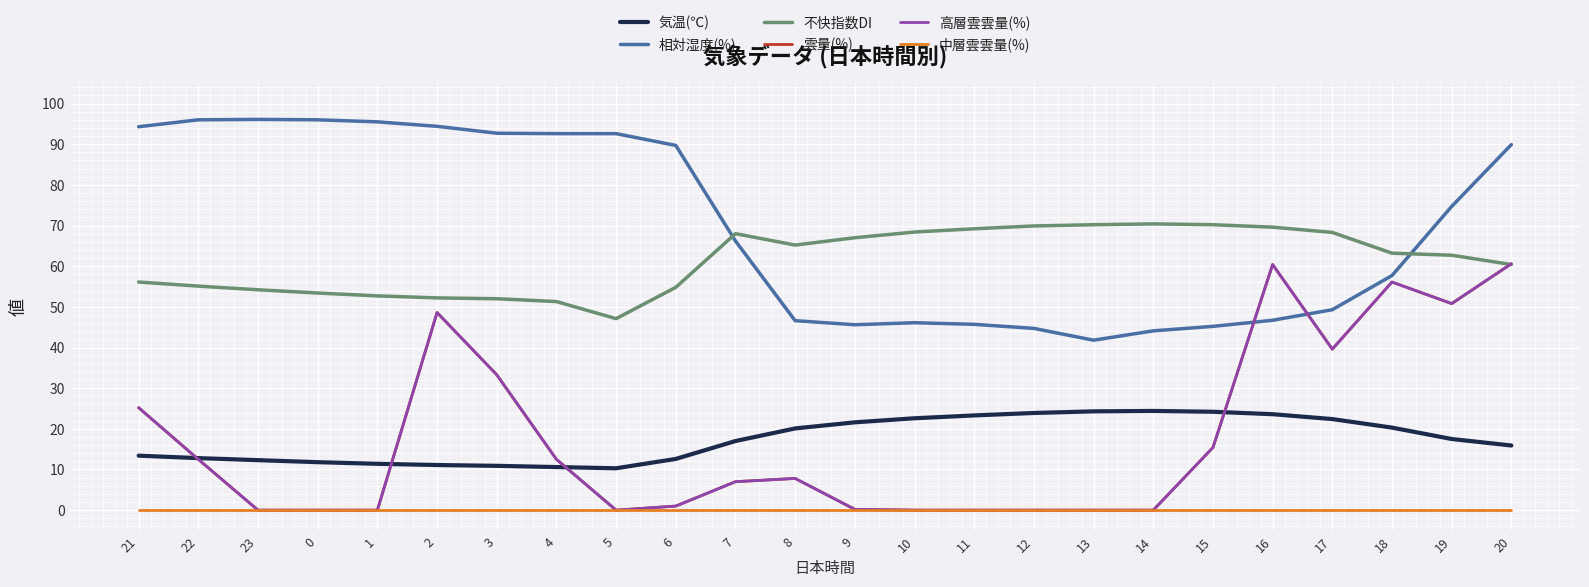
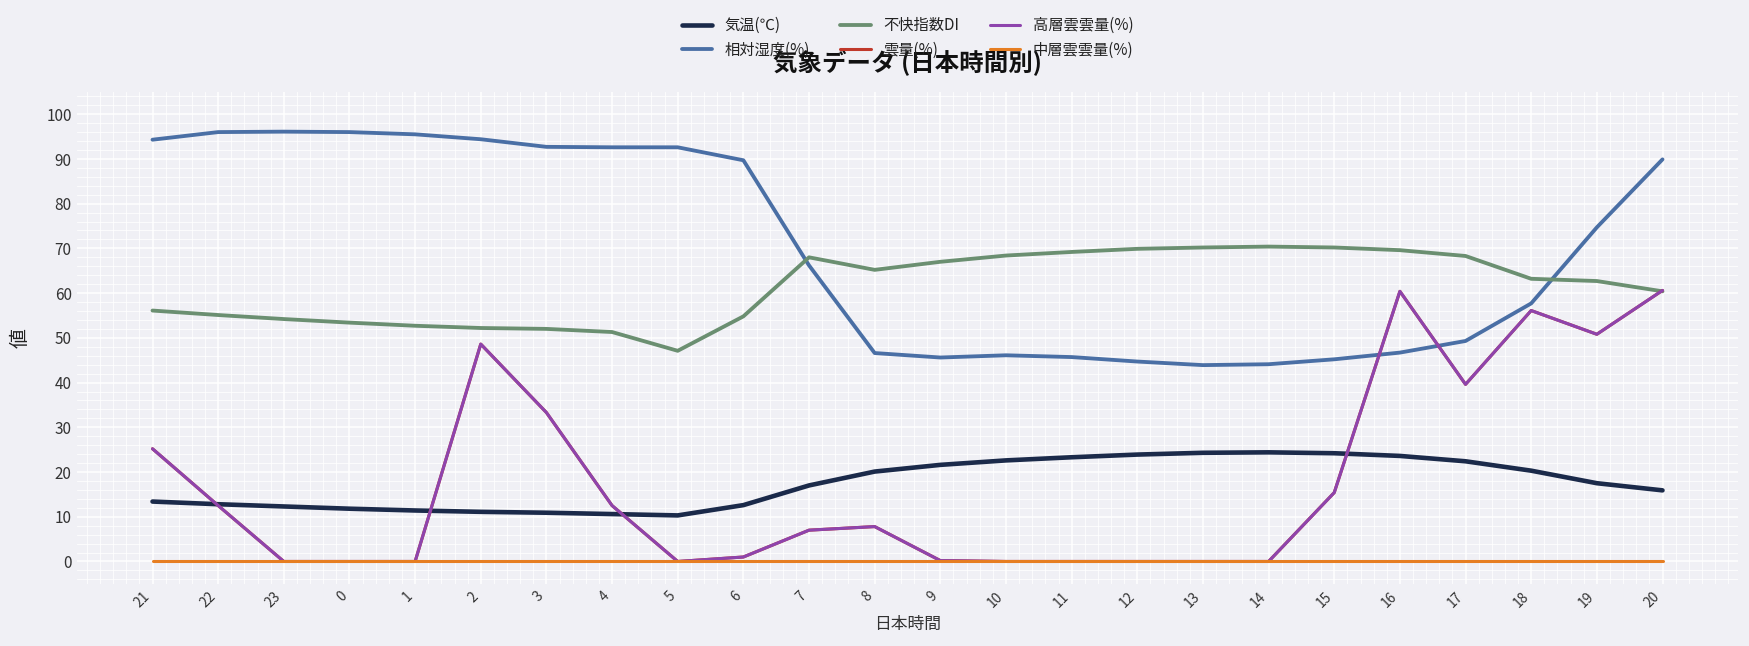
  {
    "気温(℃)": {
      "21": 13,
      "23": 12,
      "0": 12,
      "1": 11,
      "2": 11,
      "3": 11,
      "4": 11,
      "5": 10,
      "6": 13,
      "7": 17,
      "8": 20,
      "9": 22,
      "10": 23,
      "11": 23,
      "12": 24,
      "13": 24,
      "14": 24,
      "15": 24,
      "16": 24,
      "17": 22,
      "18": 20,
      "19": 18,
      "20": 16
    },
    "相対湿度(%)": {
      "21": 94,
      "22": 96,
      "23": 96,
      "0": 96,
      "1": 96,
      "2": 94,
      "3": 93,
      "4": 93,
      "5": 93,
      "6": 90,
      "7": 66,
      "8": 47,
      "9": 46,
      "10": 46,
      "11": 46,
      "12": 45,
-     "13": 42,
+     "13": 44,
      "14": 44,
      "15": 45,
      "16": 47,
      "17": 49,
      "18": 58,
      "19": 75,
      "20": 90
    },
    "不快指数DI": {
      "21": 56,
      "22": 55,
      "23": 54,
      "0": 53,
      "1": 53,
      "2": 52,
      "3": 52,
      "4": 51,
      "5": 47,
      "6": 55,
      "7": 68,
      "8": 65,
      "9": 67,
      "10": 68,
      "11": 69,
      "12": 70,
      "13": 70,
      "14": 70,
      "15": 70,
      "16": 70,
      "17": 68,
      "18": 63,
      "19": 63
    },
    "高層雲雲量(%)": {
      "21": 25,
      "2": 49,
      "3": 33,
      "4": 13,
      "6": 1,
      "7": 7,
      "8": 8,
      "15": 15,
      "16": 60,
      "17": 40,
      "18": 56,
      "19": 51
    },
    "中層雲雲量(%)": {
      "21": 0,
      "22": 0,
      "2": 0,
      "3": 0,
      "4": 0,
      "6": 0,
      "7": 0,
      "8": 0,
      "15": 0,
      "16": 0,
      "17": 0,
      "18": 0,
      "19": 0,
      "20": 0
    }
  }
